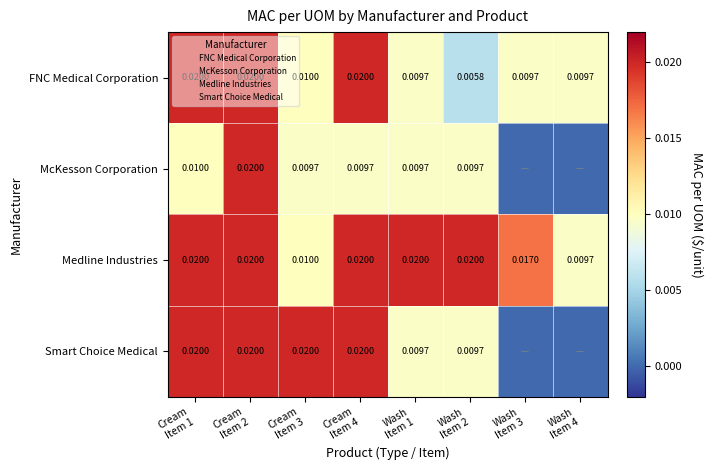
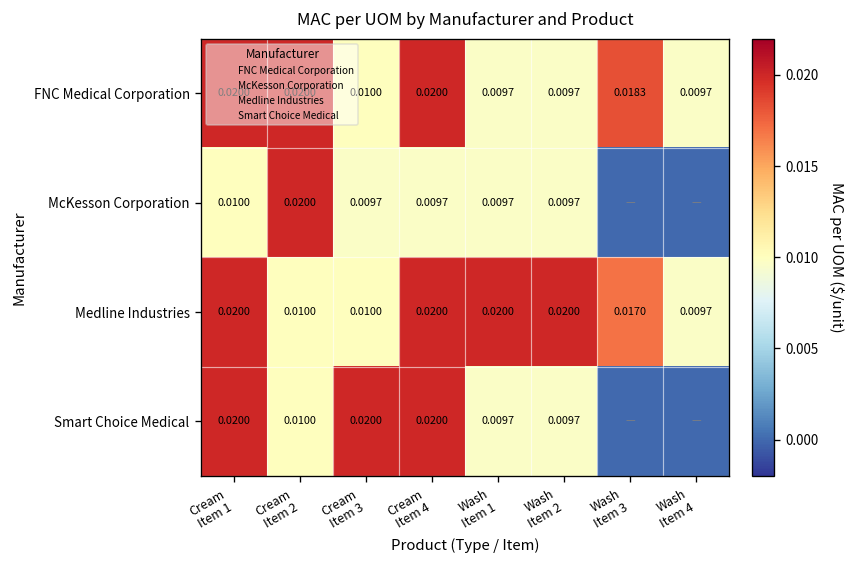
  {
    "FNC Medical Corporation": {
      "Cream Item 4": 0.0200,
      "Wash Item 1": 0.0097,
-     "Wash Item 2": 0.0058,
-     "Wash Item 3": 0.0097,
+     "Wash Item 2": 0.0097,
+     "Wash Item 3": 0.0183,
      "Wash Item 4": 0.0097
    },
    "McKesson Corporation": {
      "Cream Item 1": 0.0100,
      "Cream Item 2": 0.0200,
      "Cream Item 3": 0.0097,
      "Cream Item 4": 0.0097,
      "Wash Item 1": 0.0097,
      "Wash Item 2": 0.0097
    },
    "Medline Industries": {
      "Cream Item 1": 0.0200,
-     "Cream Item 2": 0.0200,
+     "Cream Item 2": 0.0100,
      "Cream Item 3": 0.0100,
      "Cream Item 4": 0.0200,
      "Wash Item 1": 0.0200,
      "Wash Item 2": 0.0200,
      "Wash Item 3": 0.0170,
      "Wash Item 4": 0.0097
    },
    "Smart Choice Medical": {
      "Cream Item 1": 0.0200,
-     "Cream Item 2": 0.0200,
+     "Cream Item 2": 0.0100,
      "Cream Item 3": 0.0200,
      "Cream Item 4": 0.0200,
      "Wash Item 1": 0.0097,
      "Wash Item 2": 0.0097
    }
  }
